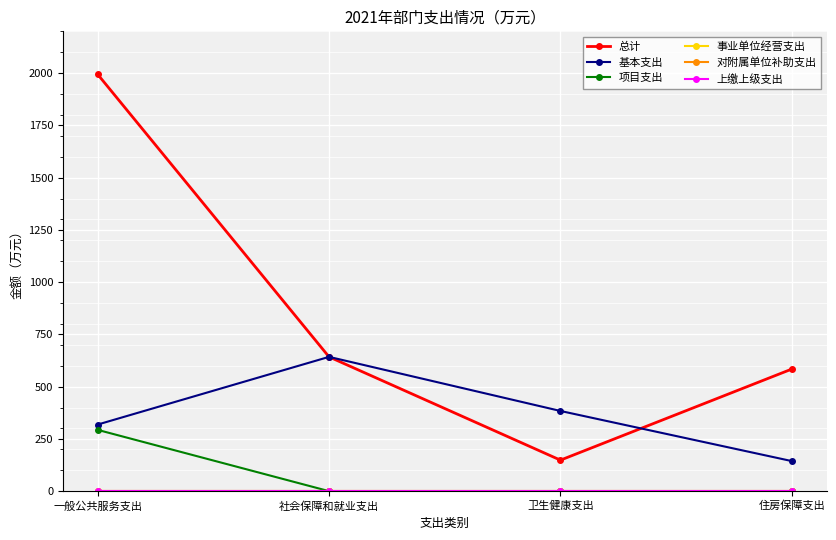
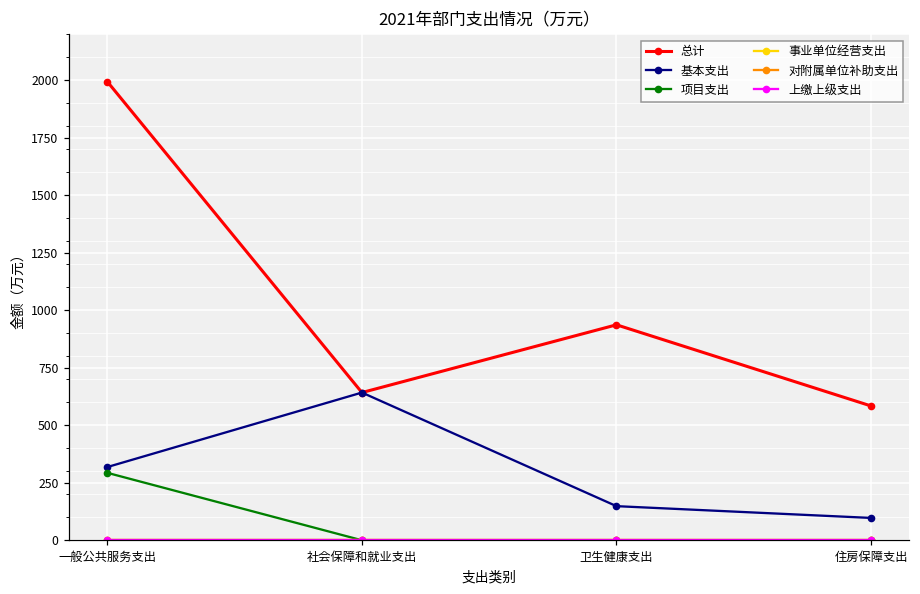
  {
    "总计": {
      "一般公共服务支出": 1990,
-     "卫生健康支出": 150,
+     "卫生健康支出": 940,
      "住房保障支出": 580
    },
    "基本支出": {
      "一般公共服务支出": 320,
-     "卫生健康支出": 380,
-     "住房保障支出": 140
+     "卫生健康支出": 150,
+     "住房保障支出": 100
    },
    "项目支出": {
      "一般公共服务支出": 290
    },
    "上缴上级支出": {
      "一般公共服务支出": 0
    }
  }
